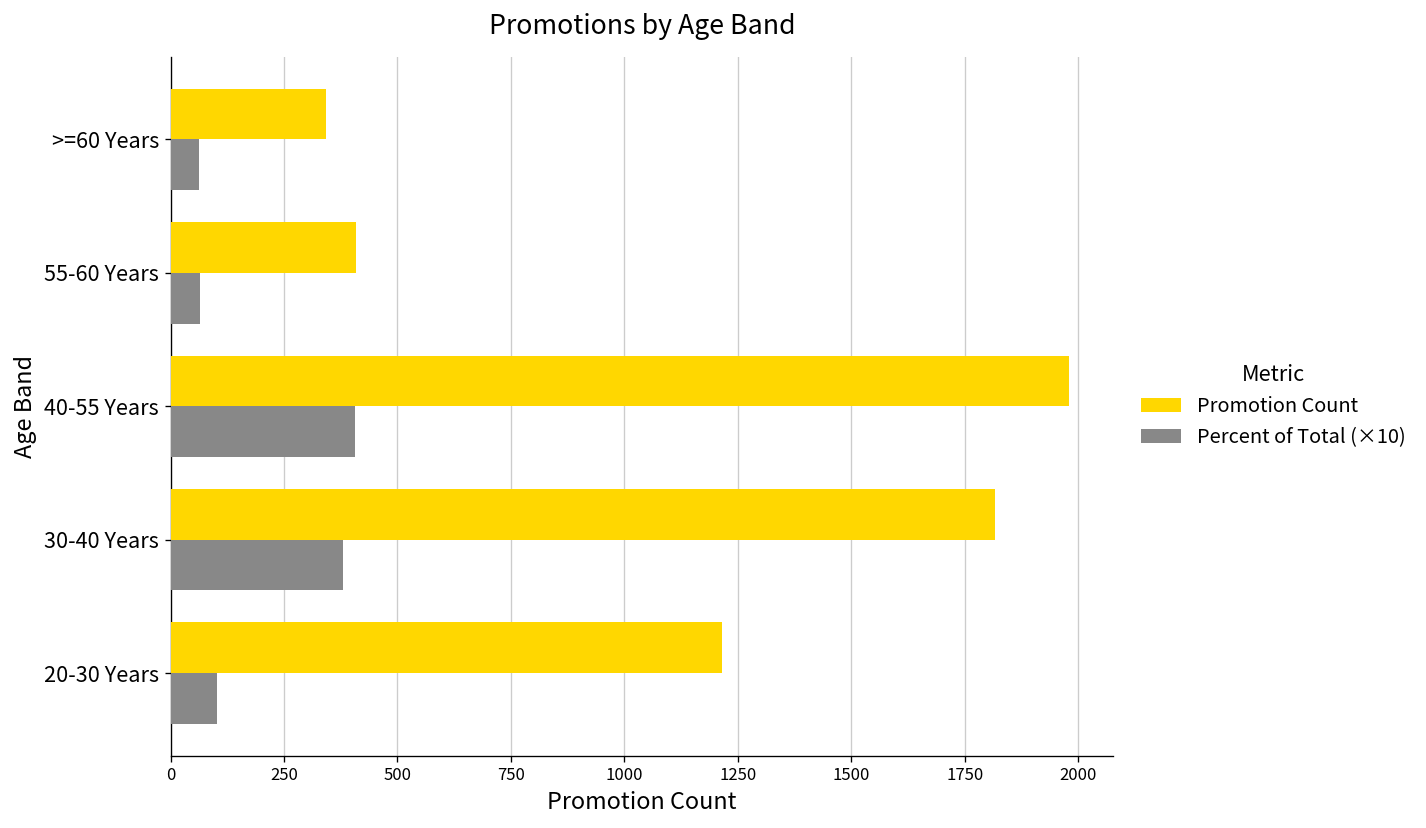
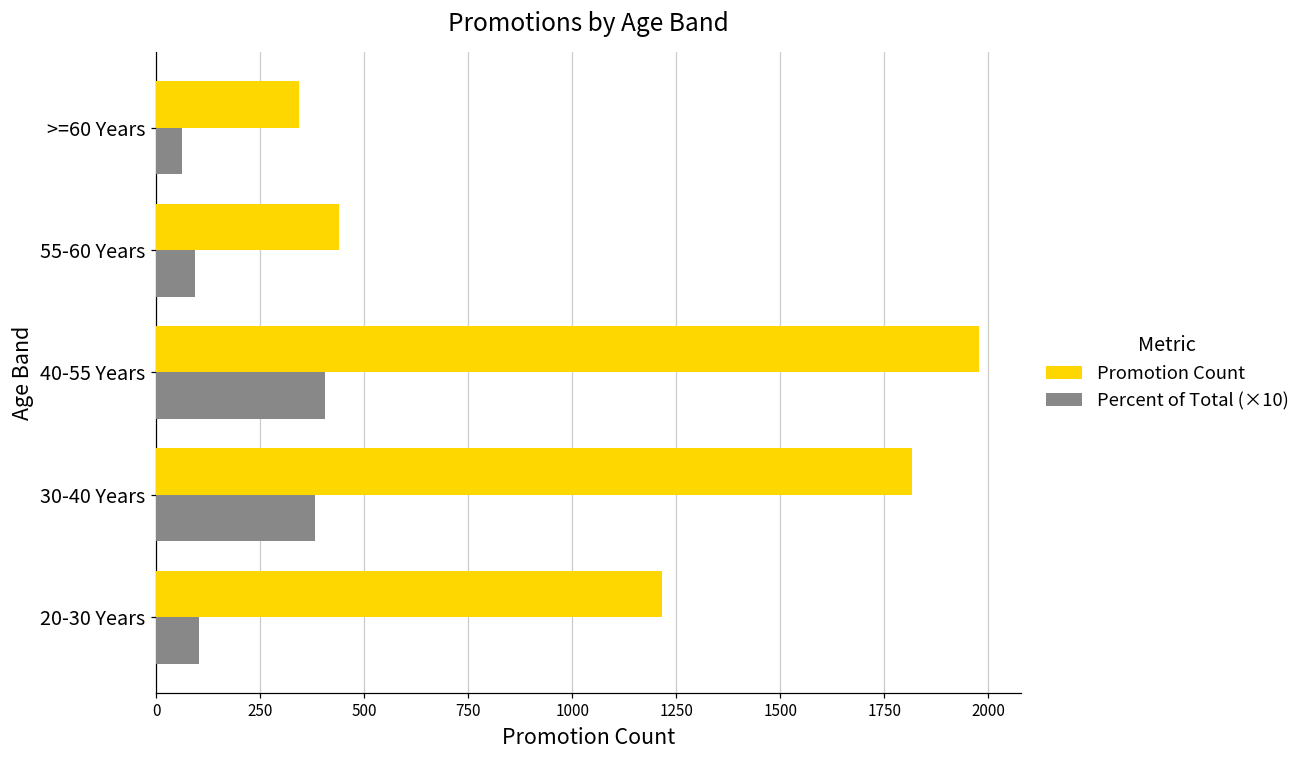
  {
    "Promotion Count": {
      ">=60 Years": 340,
-     "55-60 Years": 410,
+     "55-60 Years": 440,
      "40-55 Years": 1980,
      "30-40 Years": 1820,
      "20-30 Years": 1220
    },
    "Percent of Total (×10)": {
      ">=60 Years": 60,
-     "55-60 Years": 70,
+     "55-60 Years": 90,
      "40-55 Years": 410,
      "30-40 Years": 380,
      "20-30 Years": 100
    }
  }
